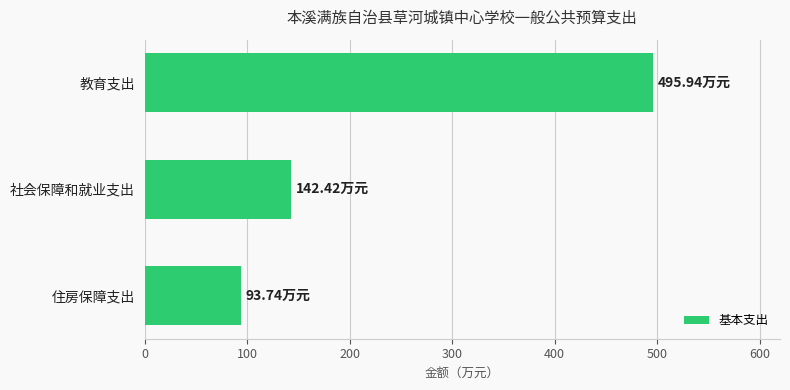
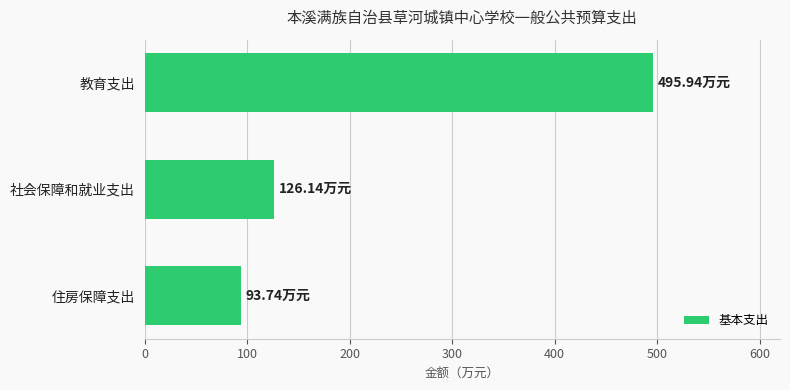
  {
    "教育支出": 495.94,
-   "社会保障和就业支出": 142.42,
+   "社会保障和就业支出": 126.14,
    "住房保障支出": 93.74
  }
